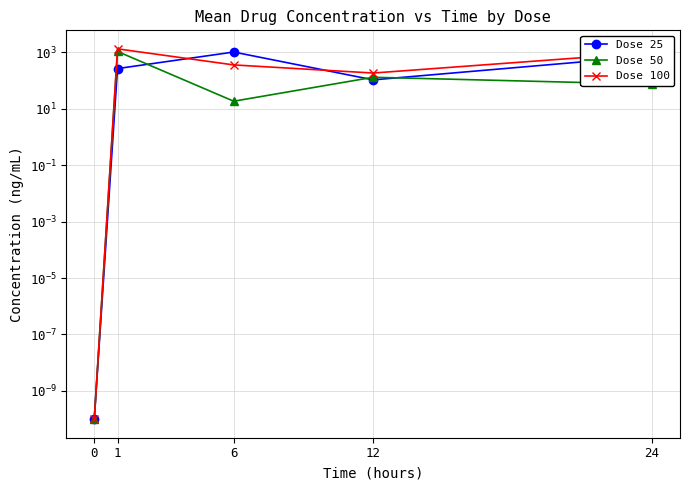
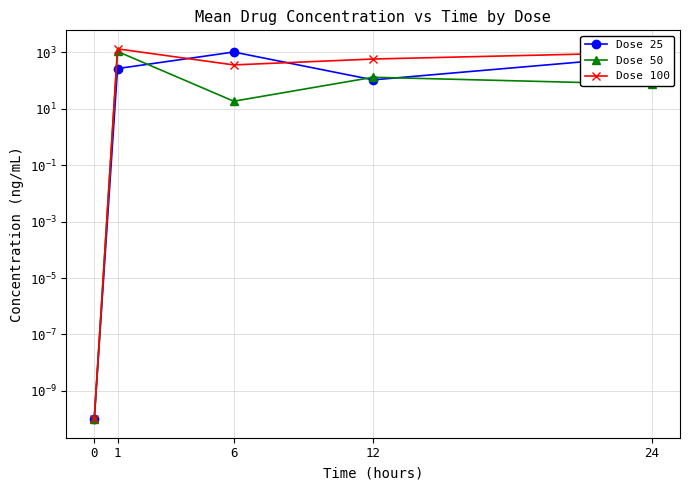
  {
    "Dose 25": {
      "1": 300,
      "6": 1000,
      "12": 100
    },
    "Dose 50": {
      "1": 1100,
      "6": 20,
      "12": 100
    },
    "Dose 100": {
      "1": 1000,
      "6": 400,
-     "12": 200
+     "12": 600
    }
  }
